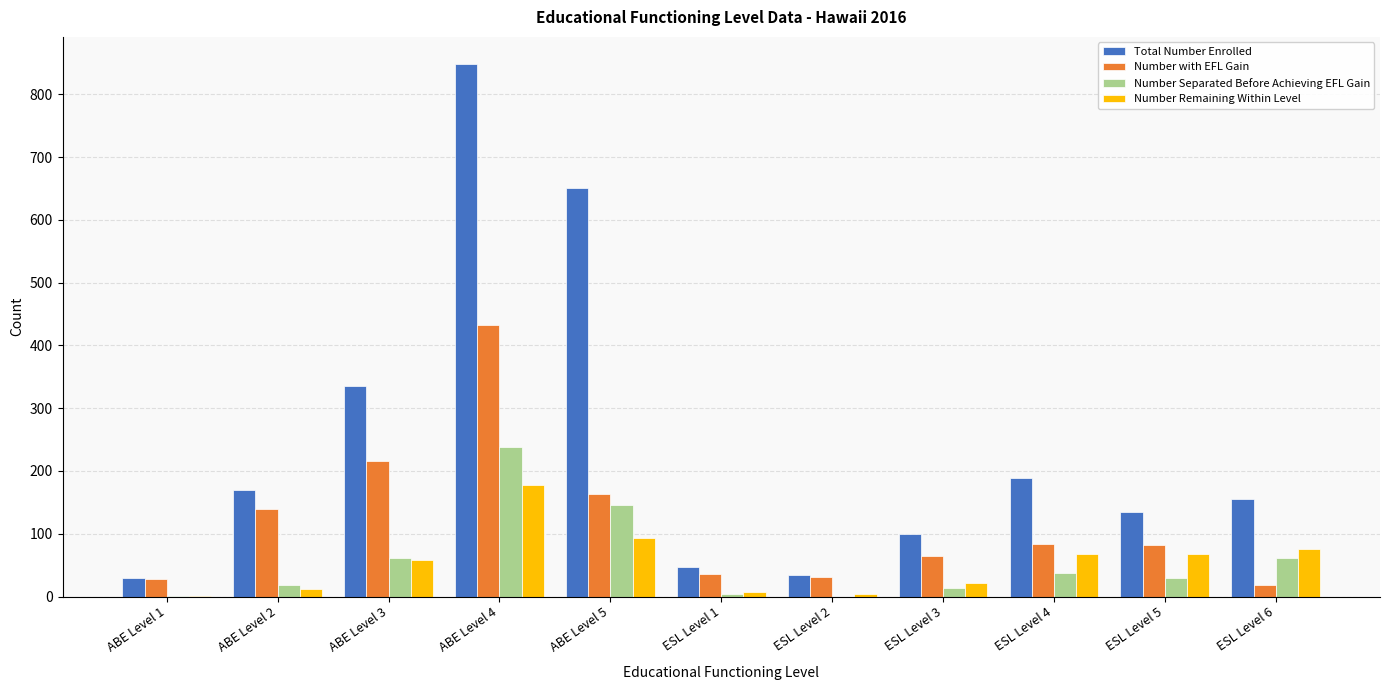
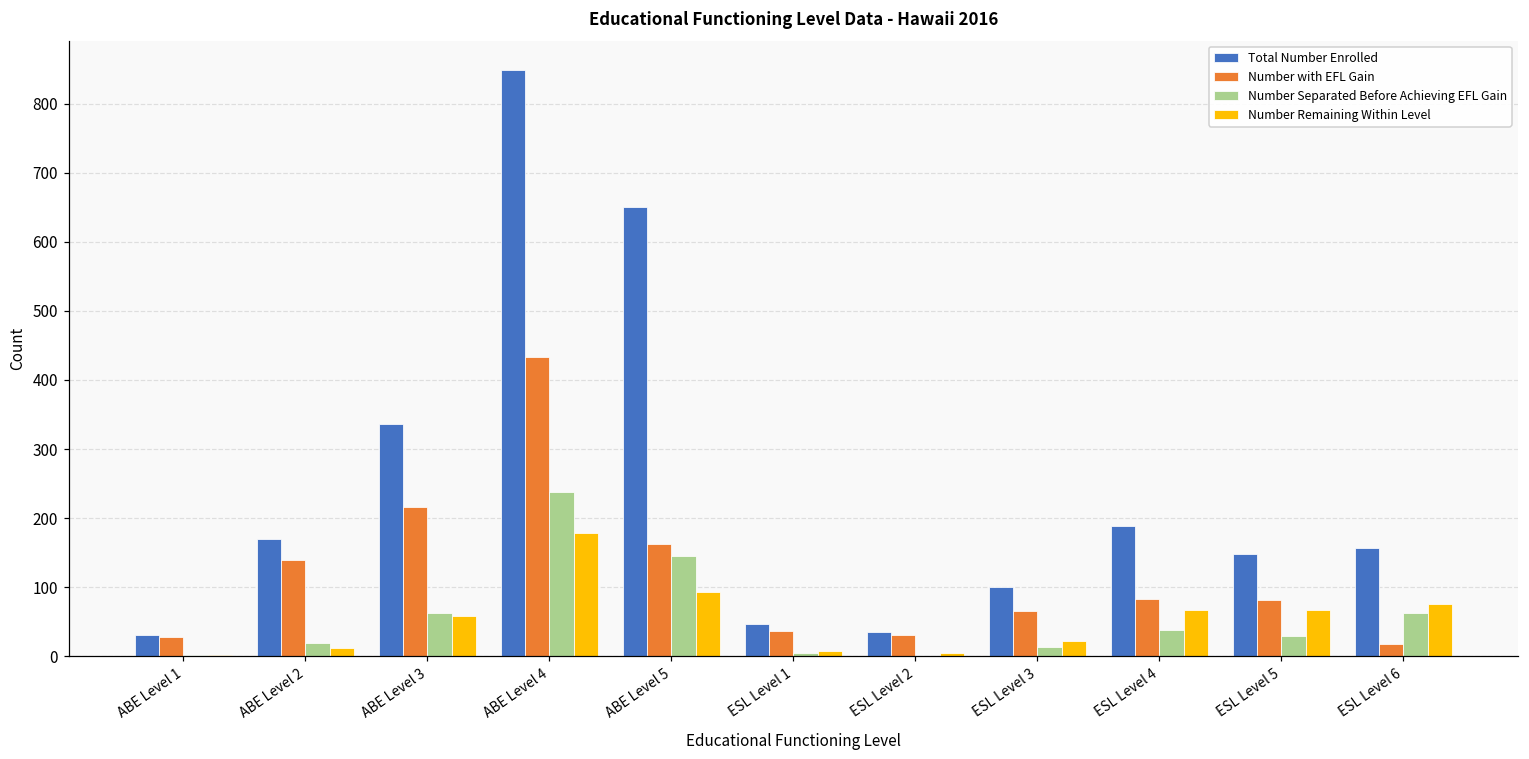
  {
    "Total Number Enrolled": {
      "ABE Level 1": 30,
      "ABE Level 2": 170,
      "ABE Level 3": 340,
      "ABE Level 4": 850,
      "ABE Level 5": 650,
      "ESL Level 1": 50,
      "ESL Level 2": 40,
      "ESL Level 3": 100,
      "ESL Level 4": 190,
-     "ESL Level 5": 130,
+     "ESL Level 5": 150,
      "ESL Level 6": 160
    },
    "Number with EFL Gain": {
      "ABE Level 1": 30,
      "ABE Level 2": 140,
      "ABE Level 3": 220,
      "ABE Level 4": 430,
      "ABE Level 5": 160,
      "ESL Level 1": 40,
      "ESL Level 2": 30,
      "ESL Level 3": 70,
      "ESL Level 4": 80,
      "ESL Level 5": 80,
      "ESL Level 6": 20
    },
    "Number Separated Before Achieving EFL Gain": {
      "ABE Level 2": 20,
      "ABE Level 3": 60,
      "ABE Level 4": 240,
      "ABE Level 5": 150,
      "ESL Level 1": 0,
      "ESL Level 2": 0,
      "ESL Level 3": 10,
      "ESL Level 4": 40,
      "ESL Level 5": 30,
      "ESL Level 6": 60
    },
    "Number Remaining Within Level": {
      "ABE Level 2": 10,
      "ABE Level 3": 60,
      "ABE Level 4": 180,
      "ABE Level 5": 90,
      "ESL Level 1": 10,
      "ESL Level 2": 0,
      "ESL Level 3": 20,
      "ESL Level 4": 70,
      "ESL Level 5": 70,
      "ESL Level 6": 80
    }
  }
